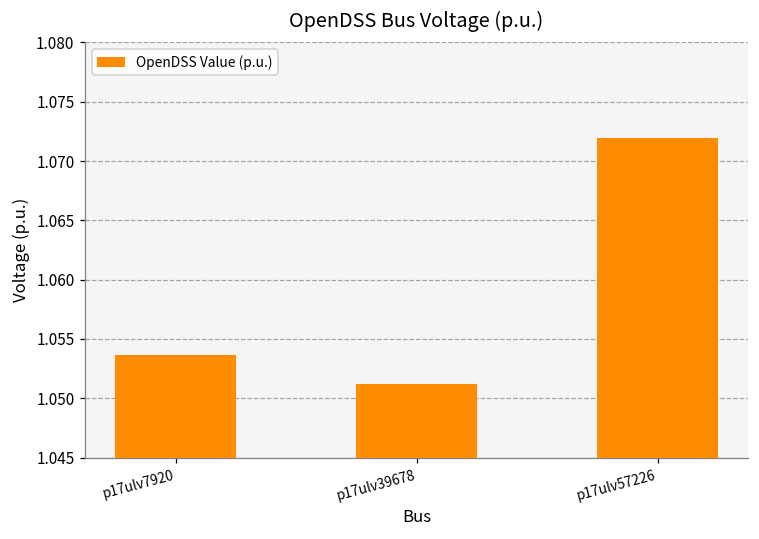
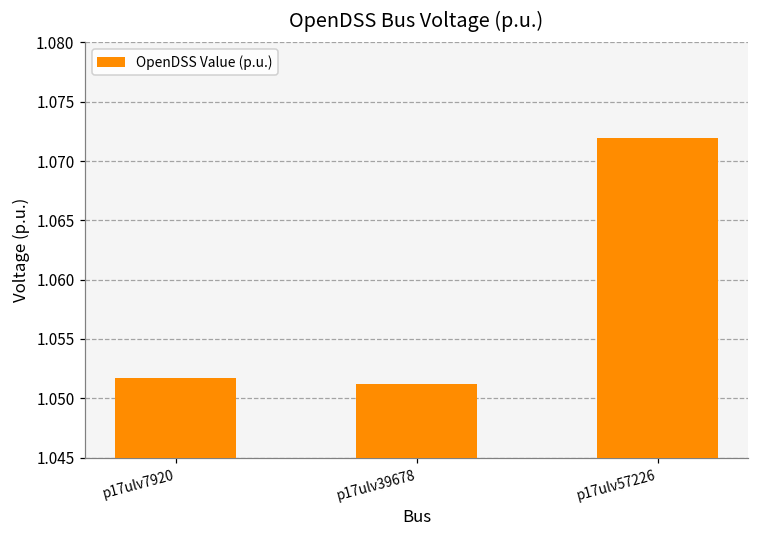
  {
-   "p17ulv7920": 1.0537,
+   "p17ulv7920": 1.0517,
    "p17ulv39678": 1.0512,
    "p17ulv57226": 1.0719
  }
